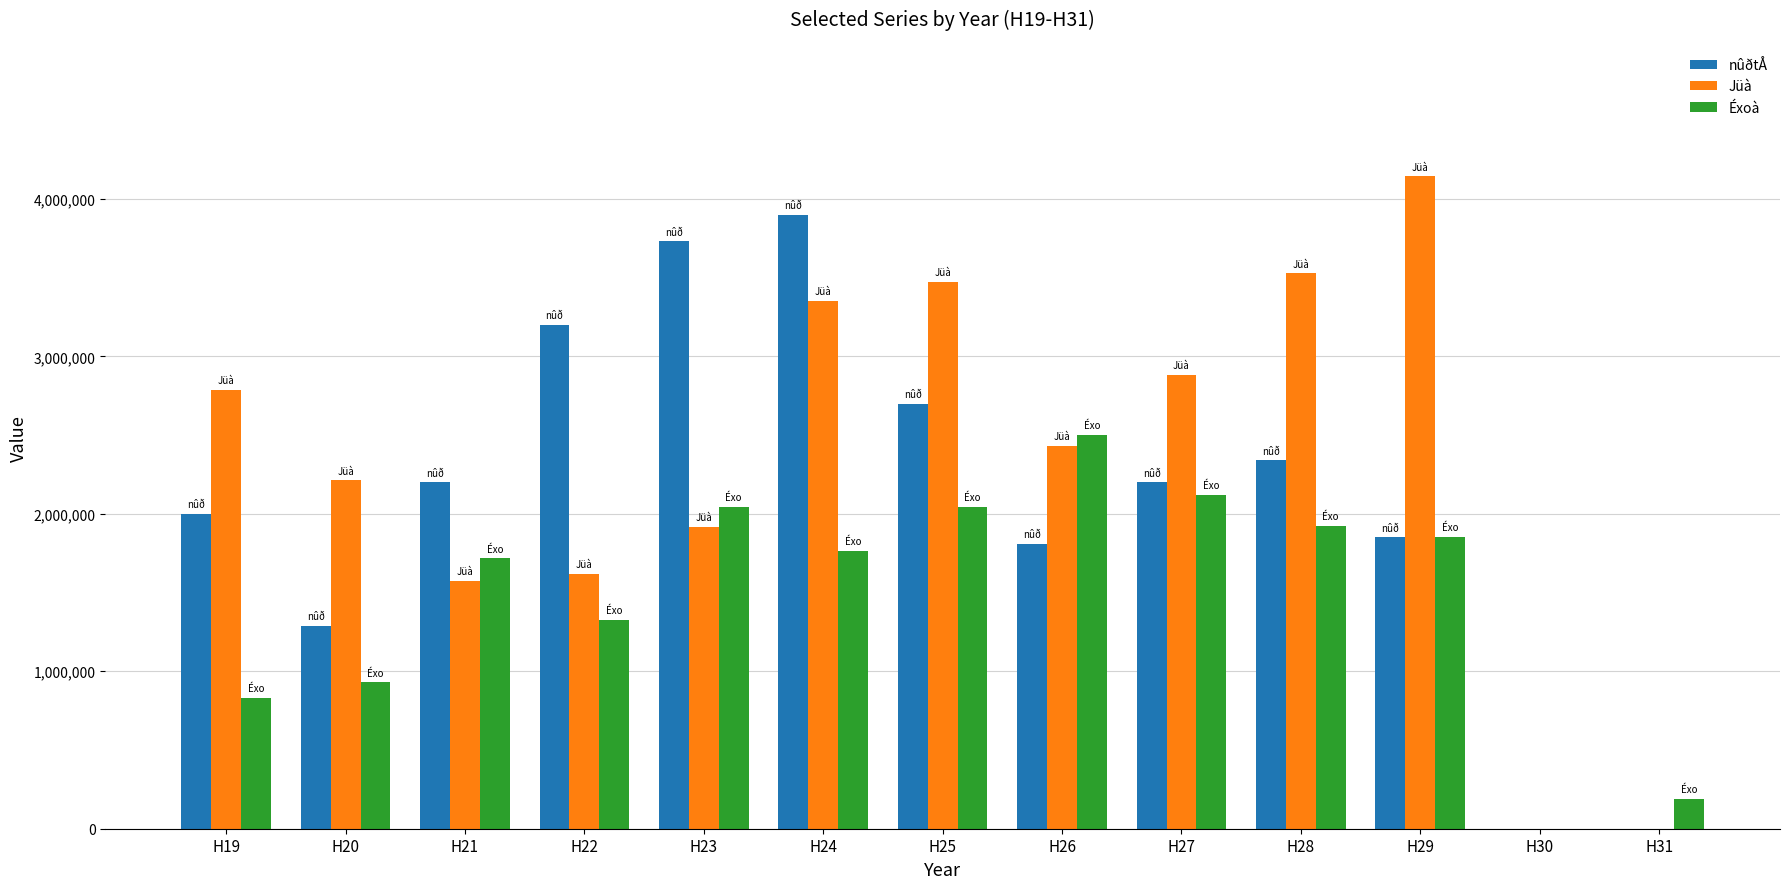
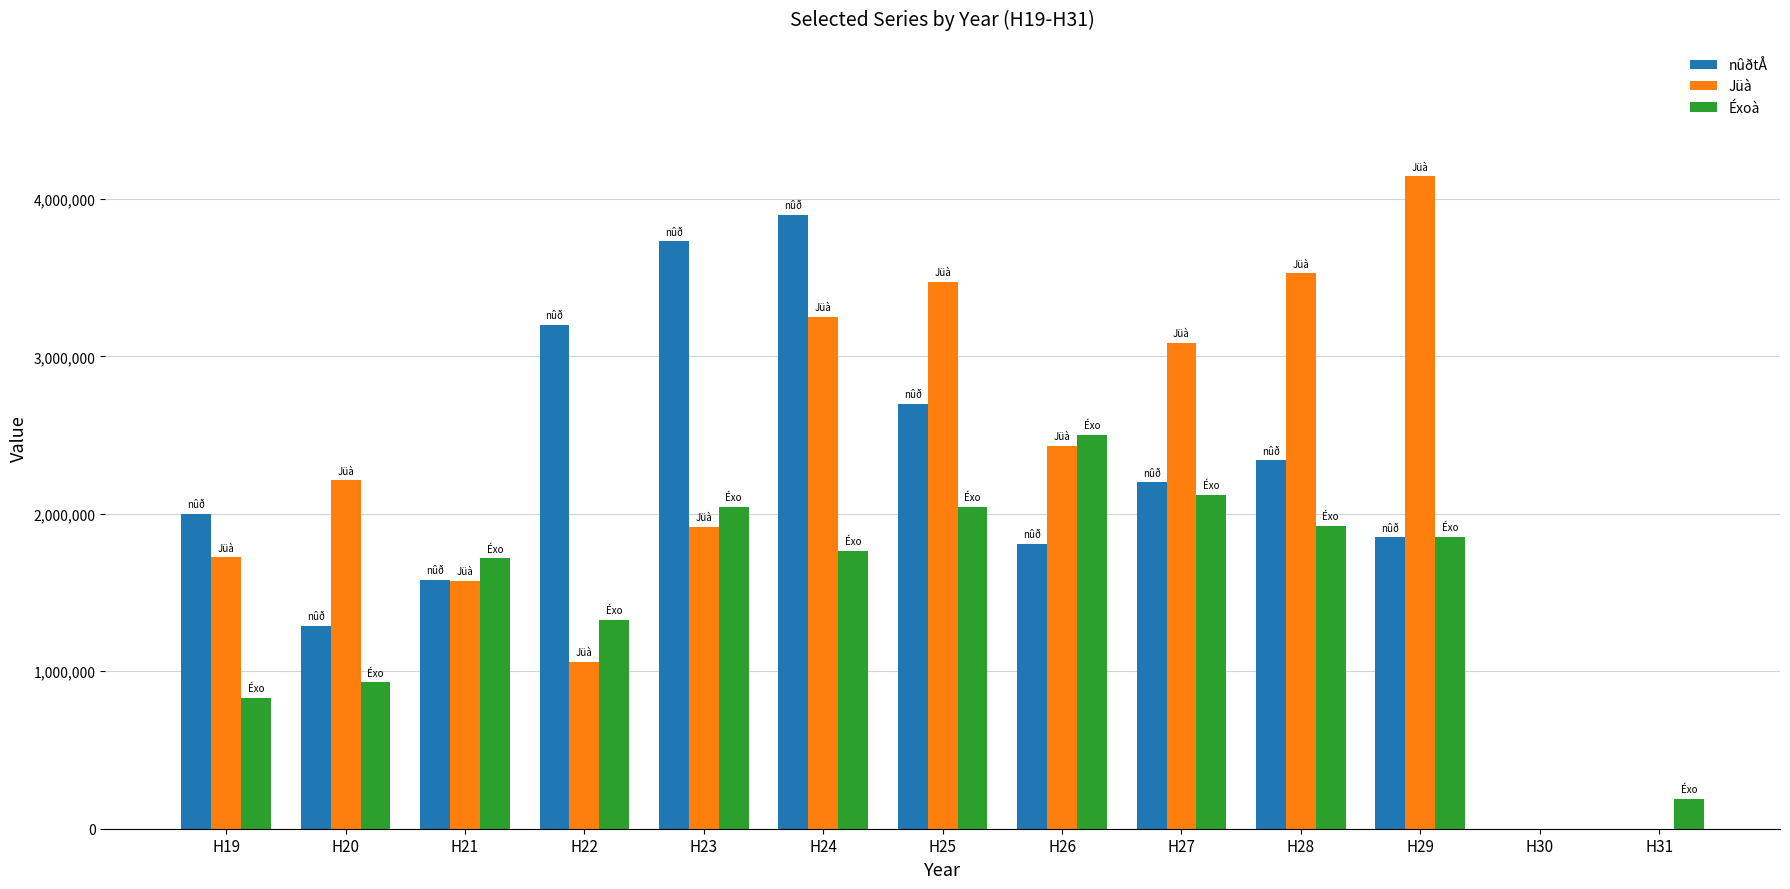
  {
    "nûðtÅ": {
      "H19": "2,000,000",
      "H20": "1,290,000",
-     "H21": "2,200,000",
+     "H21": "1,580,000",
      "H22": "3,200,000",
      "H23": "3,730,000",
      "H24": "3,900,000",
      "H25": "2,700,000",
      "H26": "1,810,000",
      "H27": "2,200,000",
      "H28": "2,340,000",
      "H29": "1,850,000",
      "H30": "0",
      "H31": "0"
    },
    "Jüà": {
-     "H19": "2,790,000",
+     "H19": "1,720,000",
      "H20": "2,210,000",
      "H21": "1,570,000",
-     "H22": "1,620,000",
+     "H22": "1,060,000",
      "H23": "1,920,000",
-     "H24": "3,350,000",
+     "H24": "3,250,000",
      "H25": "3,470,000",
      "H26": "2,430,000",
-     "H27": "2,880,000",
+     "H27": "3,090,000",
      "H28": "3,530,000",
      "H29": "4,140,000",
      "H30": "0",
      "H31": "0"
    },
    "Éxoà": {
      "H19": "830,000",
      "H20": "930,000",
      "H21": "1,720,000",
      "H22": "1,330,000",
      "H23": "2,040,000",
      "H24": "1,760,000",
      "H25": "2,040,000",
      "H26": "2,500,000",
      "H27": "2,120,000",
      "H28": "1,920,000",
      "H29": "1,860,000",
      "H30": "0",
      "H31": "190,000"
    }
  }
